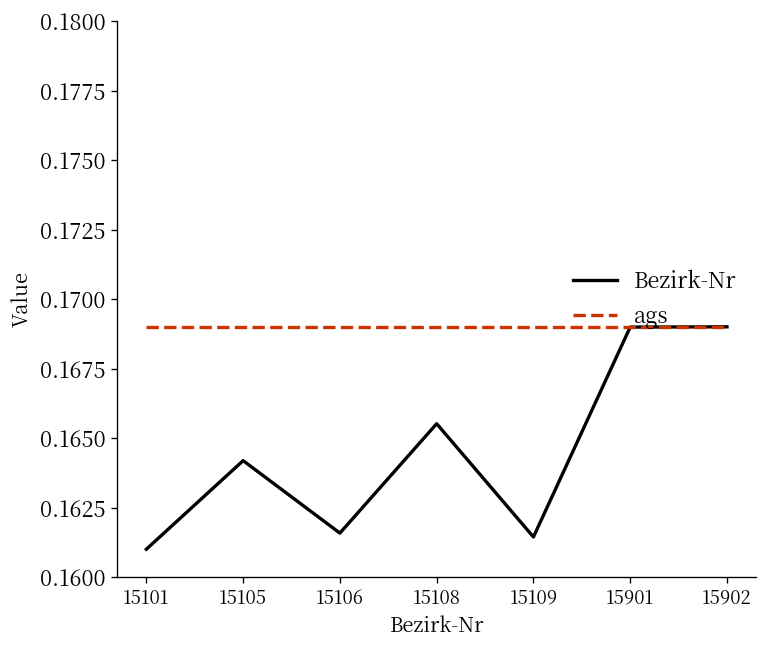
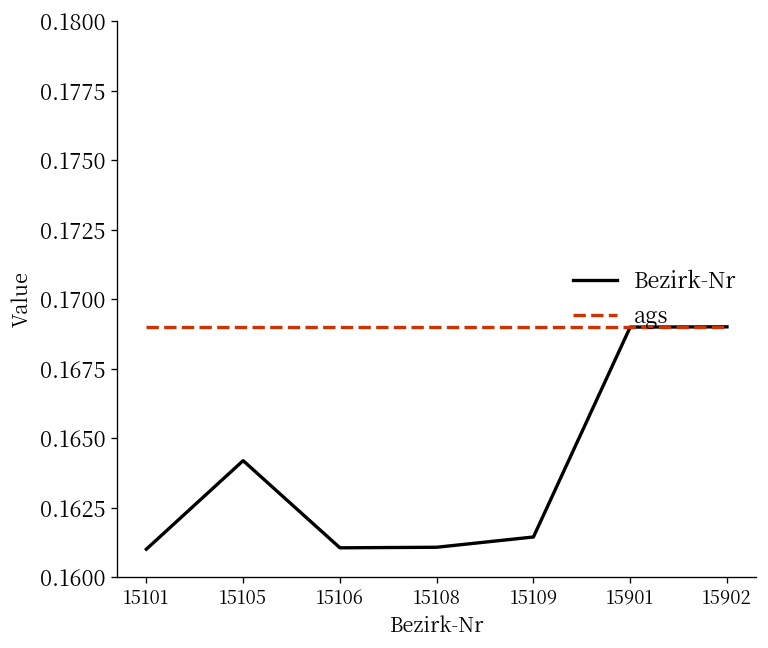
  {
    "Bezirk-Nr": {
      "15101": 0.1610,
      "15105": 0.1642,
-     "15106": 0.1616,
-     "15108": 0.1655,
+     "15106": 0.1610,
+     "15108": 0.1611,
      "15109": 0.1614
    },
    "ags": {
      "15101": 0.1690,
      "15105": 0.1690,
      "15106": 0.1690,
      "15108": 0.1690,
      "15109": 0.1690
    }
  }
